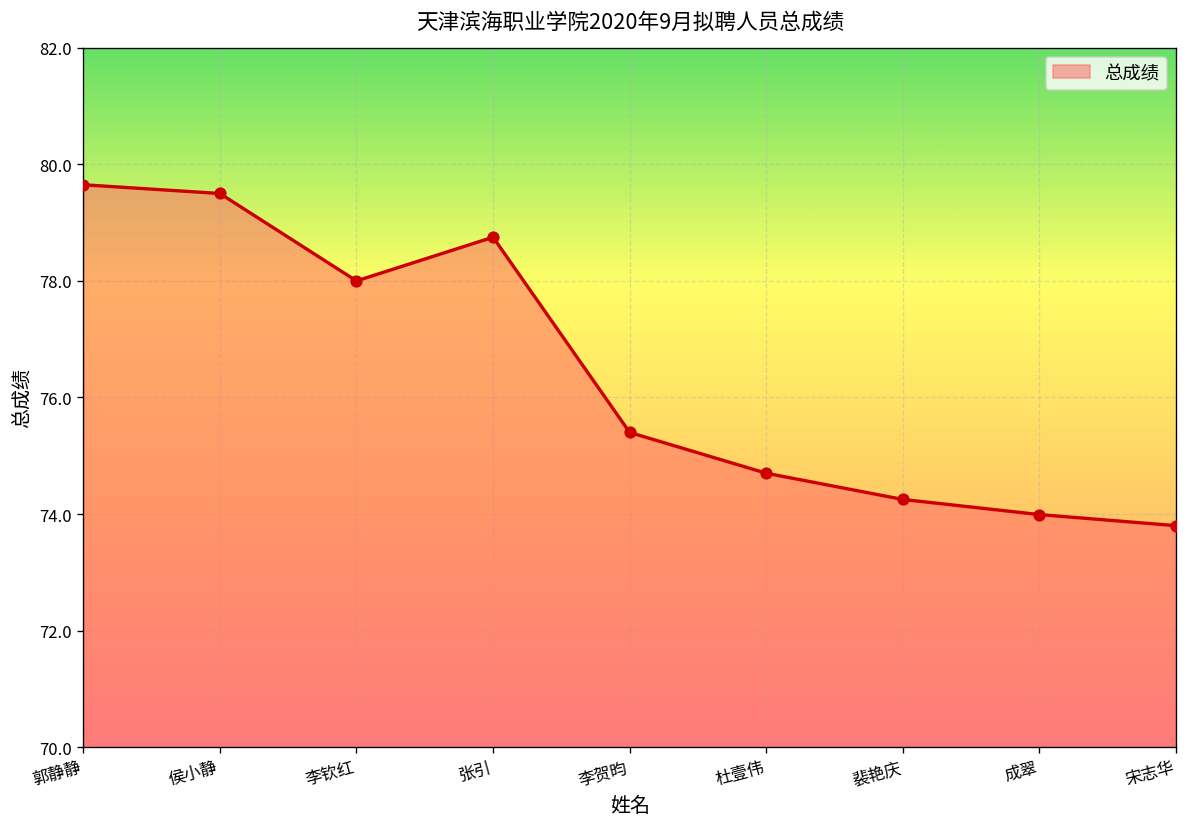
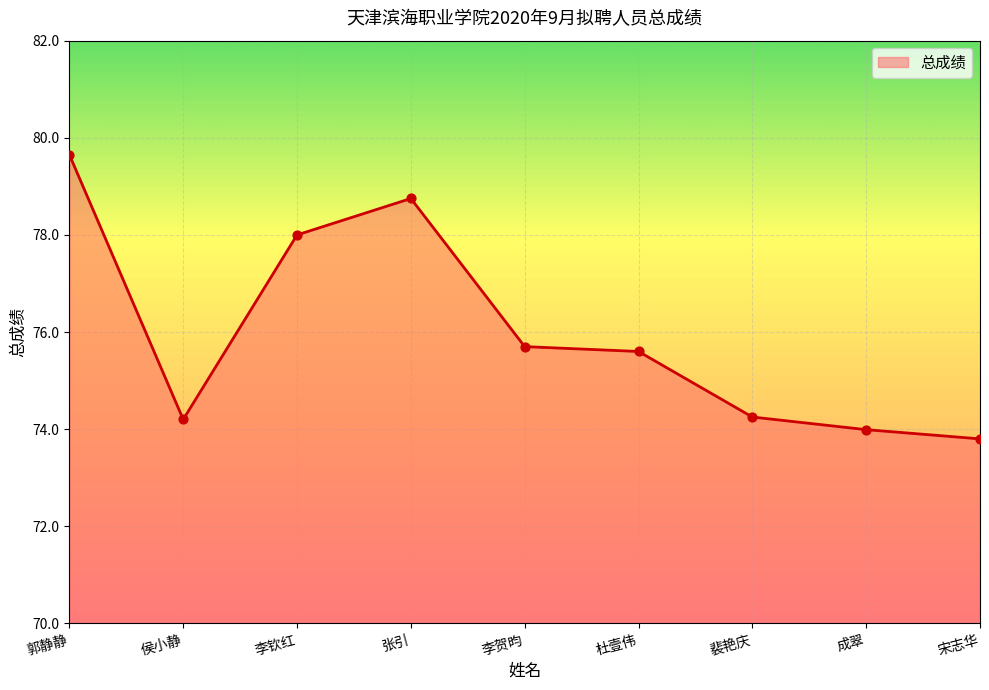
  {
    "郭静静": 79.7,
-   "侯小静": 79.5,
+   "侯小静": 74.2,
    "李钦红": 78.0,
    "张引": 78.8,
-   "李贺昀": 75.4,
-   "杜壹伟": 74.7,
+   "李贺昀": 75.7,
+   "杜壹伟": 75.6,
    "裴艳庆": 74.3,
    "成翠": 74.0,
    "宋志华": 73.8
  }
